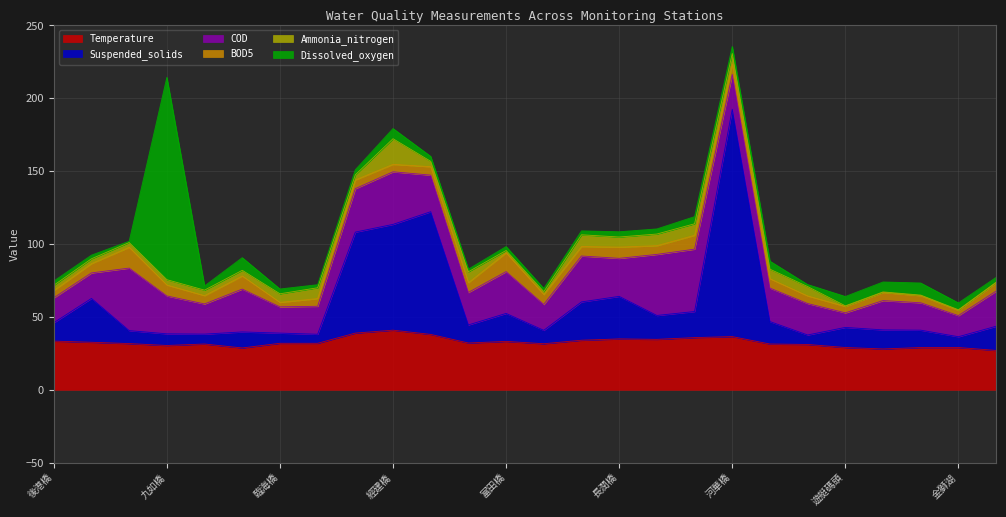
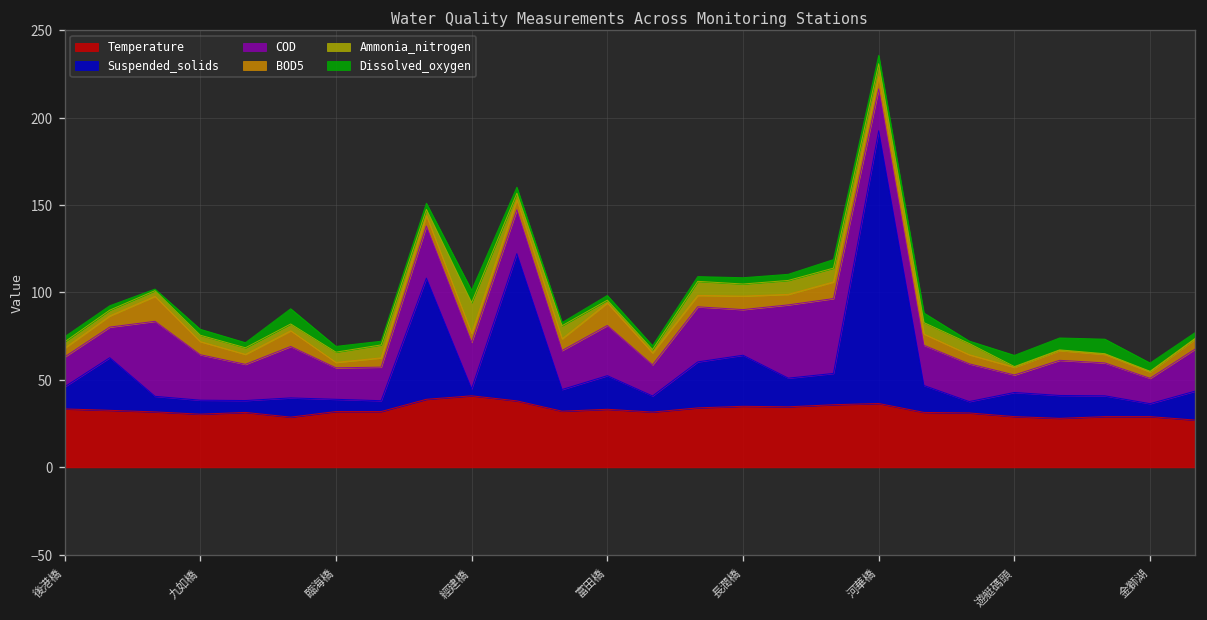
  {
    "Temperature": {
      "後港橋": 33,
      "九如橋": 30,
      "臨海橋": 32,
      "經建橋": 41,
      "富田橋": 33,
      "長潤橋": 35,
      "河華橋": 37,
      "遊艇碼頭": 29,
      "金獅湖": 29
    },
    "Suspended_solids": {
      "後港橋": 13,
      "九如橋": 8,
      "臨海橋": 7,
-     "經建橋": 73,
+     "經建橋": 4,
      "富田橋": 19,
      "長潤橋": 29,
      "河華橋": 156,
      "遊艇碼頭": 14,
      "金獅湖": 7
    },
    "COD": {
      "後港橋": 17,
      "九如橋": 26,
      "臨海橋": 18,
-     "經建橋": 36,
+     "經建橋": 27,
      "富田橋": 29,
      "長潤橋": 26,
      "河華橋": 24,
      "遊艇碼頭": 10,
      "金獅湖": 15
    },
    "Dissolved_oxygen": {
      "後港橋": 3,
-     "九如橋": 139,
+     "九如橋": 3,
      "臨海橋": 3,
      "經建橋": 7,
      "富田橋": 3,
      "長潤橋": 4,
      "河華橋": 5,
      "遊艇碼頭": 6,
      "金獅湖": 5
    }
  }
